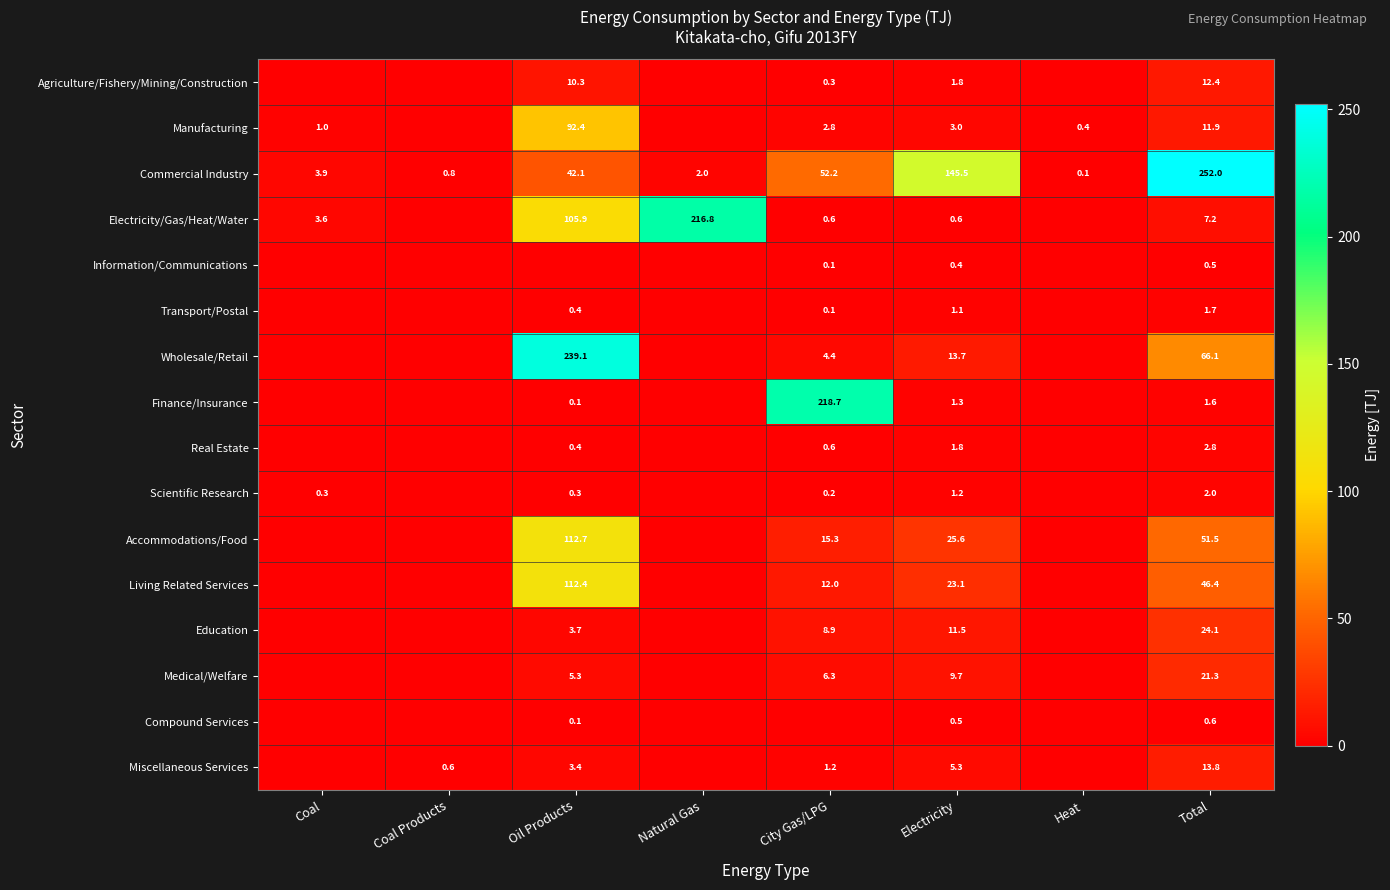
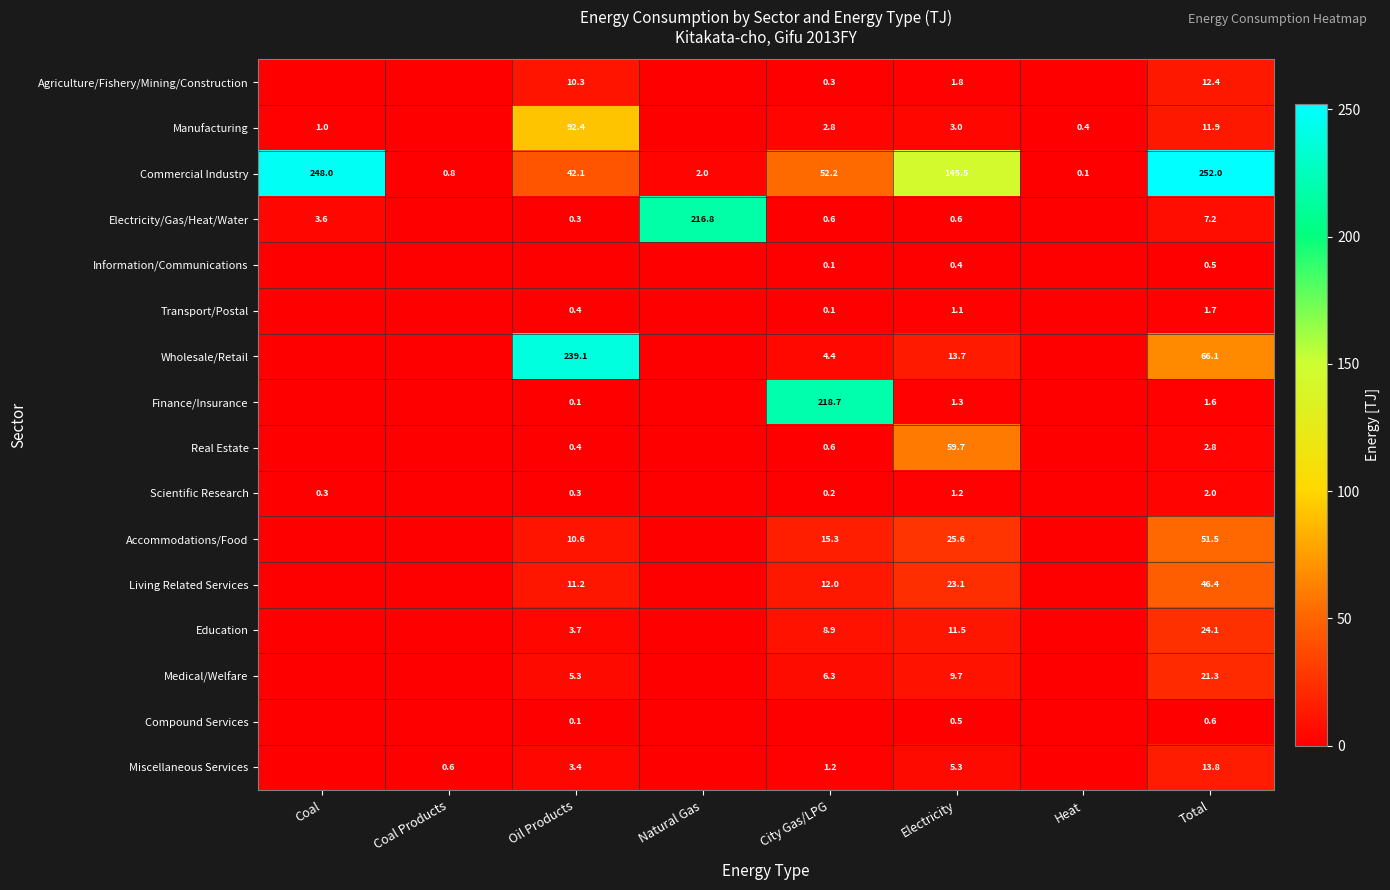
  {
    "Agriculture/Fishery/Mining/Construction": {
      "Oil Products": 10.3,
      "City Gas/LPG": 0.3,
      "Electricity": 1.8,
      "Total": 12.4
    },
    "Manufacturing": {
      "Coal": 1.0,
      "Oil Products": 92.4,
      "City Gas/LPG": 2.8,
      "Electricity": 3.0,
      "Heat": 0.4,
      "Total": 11.9
    },
    "Commercial Industry": {
-     "Coal": 3.9,
+     "Coal": 248.0,
      "Coal Products": 0.8,
      "Oil Products": 42.1,
      "Natural Gas": 2.0,
      "City Gas/LPG": 52.2,
      "Electricity": 145.5,
      "Heat": 0.1,
      "Total": 252.0
    },
    "Electricity/Gas/Heat/Water": {
      "Coal": 3.6,
-     "Oil Products": 105.9,
+     "Oil Products": 0.3,
      "Natural Gas": 216.8,
      "City Gas/LPG": 0.6,
      "Electricity": 0.6,
      "Total": 7.2
    },
    "Information/Communications": {
      "City Gas/LPG": 0.1,
      "Electricity": 0.4,
      "Total": 0.5
    },
    "Transport/Postal": {
      "Oil Products": 0.4,
      "City Gas/LPG": 0.1,
      "Electricity": 1.1,
      "Total": 1.7
    },
    "Wholesale/Retail": {
      "Oil Products": 239.1,
      "City Gas/LPG": 4.4,
      "Electricity": 13.7,
      "Total": 66.1
    },
    "Finance/Insurance": {
      "Oil Products": 0.1,
      "City Gas/LPG": 218.7,
      "Electricity": 1.3,
      "Total": 1.6
    },
    "Real Estate": {
      "Oil Products": 0.4,
      "City Gas/LPG": 0.6,
-     "Electricity": 1.8,
+     "Electricity": 59.7,
      "Total": 2.8
    },
    "Scientific Research": {
      "Coal": 0.3,
      "Oil Products": 0.3,
      "City Gas/LPG": 0.2,
      "Electricity": 1.2,
      "Total": 2.0
    },
    "Accommodations/Food": {
-     "Oil Products": 112.7,
+     "Oil Products": 10.6,
      "City Gas/LPG": 15.3,
      "Electricity": 25.6,
      "Total": 51.5
    },
    "Living Related Services": {
-     "Oil Products": 112.4,
+     "Oil Products": 11.2,
      "City Gas/LPG": 12.0,
      "Electricity": 23.1,
      "Total": 46.4
    },
    "Education": {
      "Oil Products": 3.7,
      "City Gas/LPG": 8.9,
      "Electricity": 11.5,
      "Total": 24.1
    },
    "Medical/Welfare": {
      "Oil Products": 5.3,
      "City Gas/LPG": 6.3,
      "Electricity": 9.7,
      "Total": 21.3
    },
    "Compound Services": {
      "Oil Products": 0.1,
      "Electricity": 0.5,
      "Total": 0.6
    },
    "Miscellaneous Services": {
      "Coal Products": 0.6,
      "Oil Products": 3.4,
      "City Gas/LPG": 1.2,
      "Electricity": 5.3,
      "Total": 13.8
    }
  }
